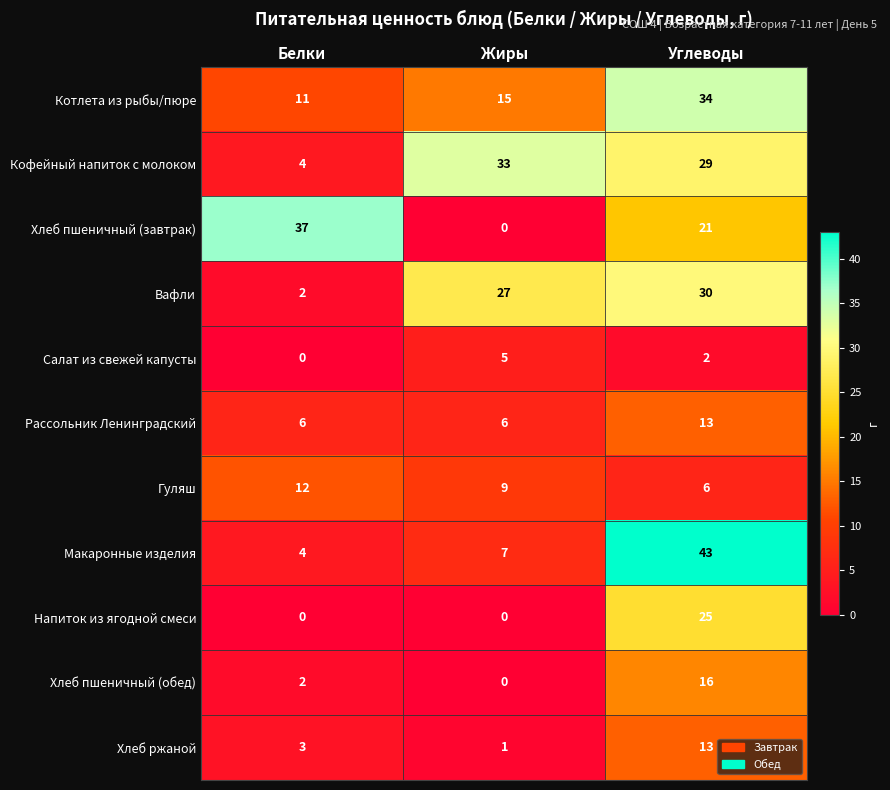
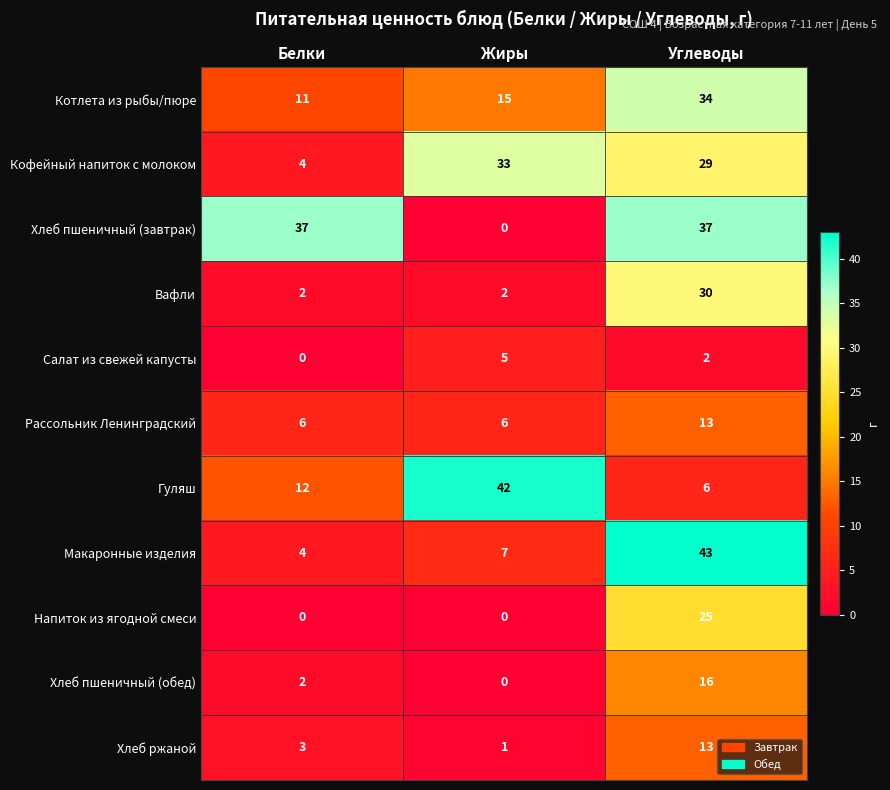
  {
    "Котлета из рыбы/пюре": {
      "Белки": 11,
      "Жиры": 15,
      "Углеводы": 34
    },
    "Кофейный напиток с молоком": {
      "Белки": 4,
      "Жиры": 33,
      "Углеводы": 29
    },
    "Хлеб пшеничный (завтрак)": {
      "Белки": 37,
      "Жиры": 0,
-     "Углеводы": 21
+     "Углеводы": 37
    },
    "Вафли": {
      "Белки": 2,
-     "Жиры": 27,
+     "Жиры": 2,
      "Углеводы": 30
    },
    "Салат из свежей капусты": {
      "Белки": 0,
      "Жиры": 5,
      "Углеводы": 2
    },
    "Рассольник Ленинградский": {
      "Белки": 6,
      "Жиры": 6,
      "Углеводы": 13
    },
    "Гуляш": {
      "Белки": 12,
-     "Жиры": 9,
+     "Жиры": 42,
      "Углеводы": 6
    },
    "Макаронные изделия": {
      "Белки": 4,
      "Жиры": 7,
      "Углеводы": 43
    },
    "Напиток из ягодной смеси": {
      "Белки": 0,
      "Жиры": 0,
      "Углеводы": 25
    },
    "Хлеб пшеничный (обед)": {
      "Белки": 2,
      "Жиры": 0,
      "Углеводы": 16
    },
    "Хлеб ржаной": {
      "Белки": 3,
      "Жиры": 1,
      "Углеводы": 13
    }
  }
